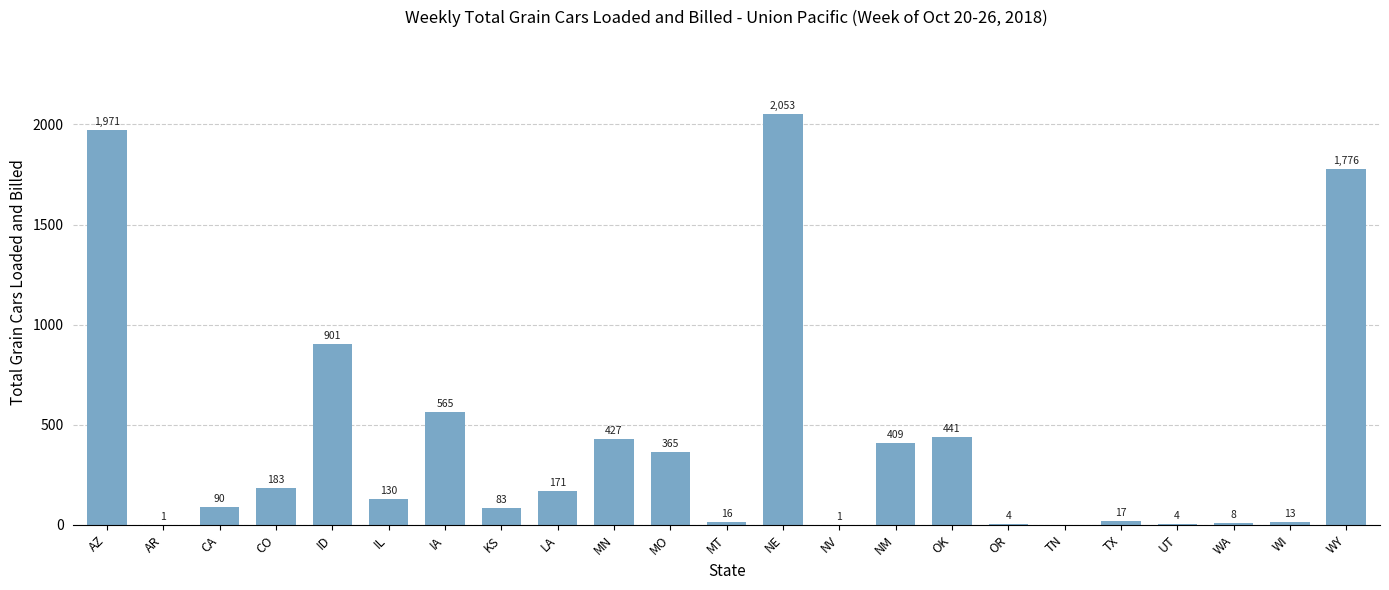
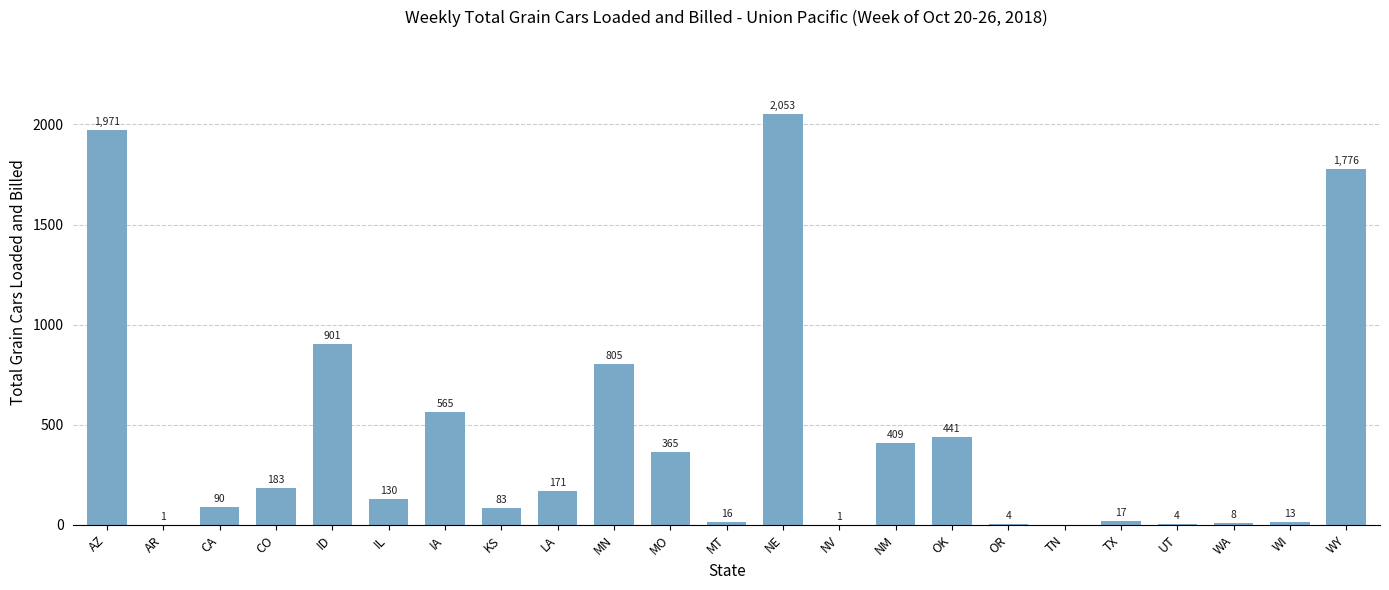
  {
    "AZ": "1,971",
    "AR": "1",
    "CA": "90",
    "CO": "183",
    "ID": "901",
    "IL": "130",
    "IA": "565",
    "KS": "83",
    "LA": "171",
-   "MN": "427",
+   "MN": "805",
    "MO": "365",
    "MT": "16",
    "NE": "2,053",
    "NV": "1",
    "NM": "409",
    "OK": "441",
    "OR": "4",
    "TX": "17",
    "UT": "4",
    "WA": "8",
    "WI": "13",
    "WY": "1,776"
  }
